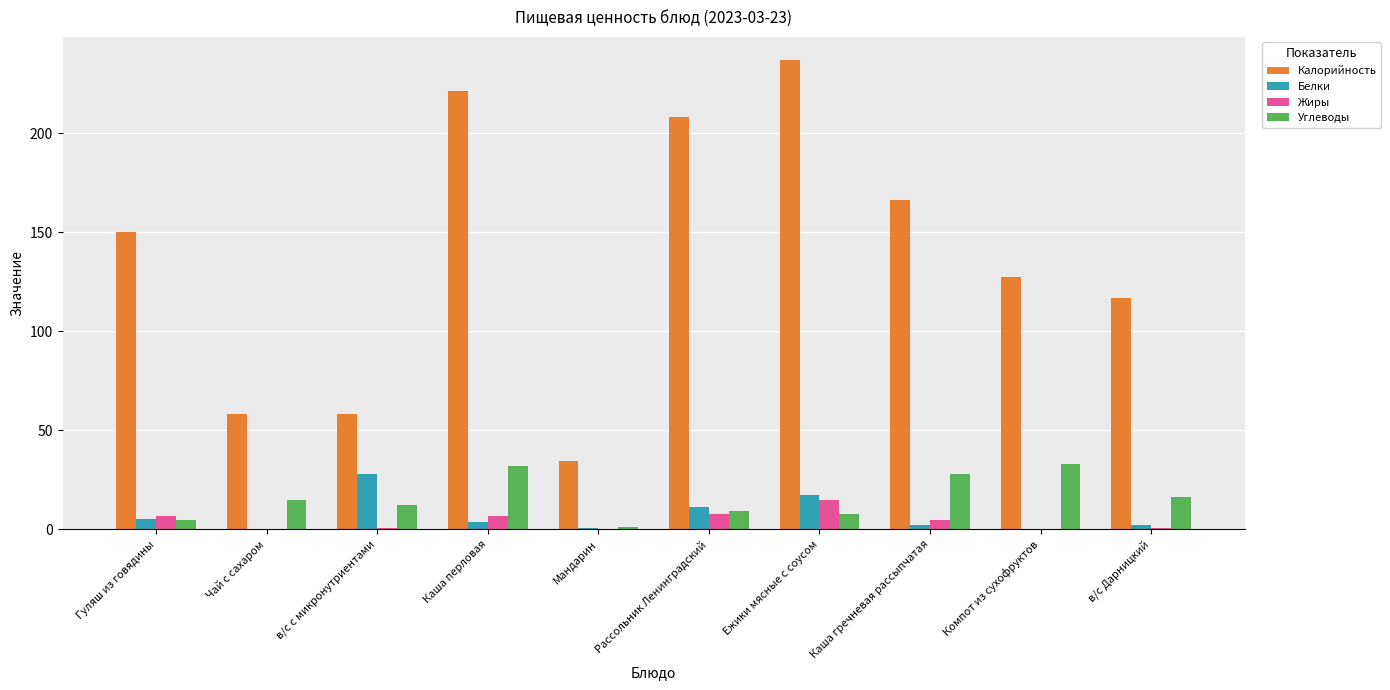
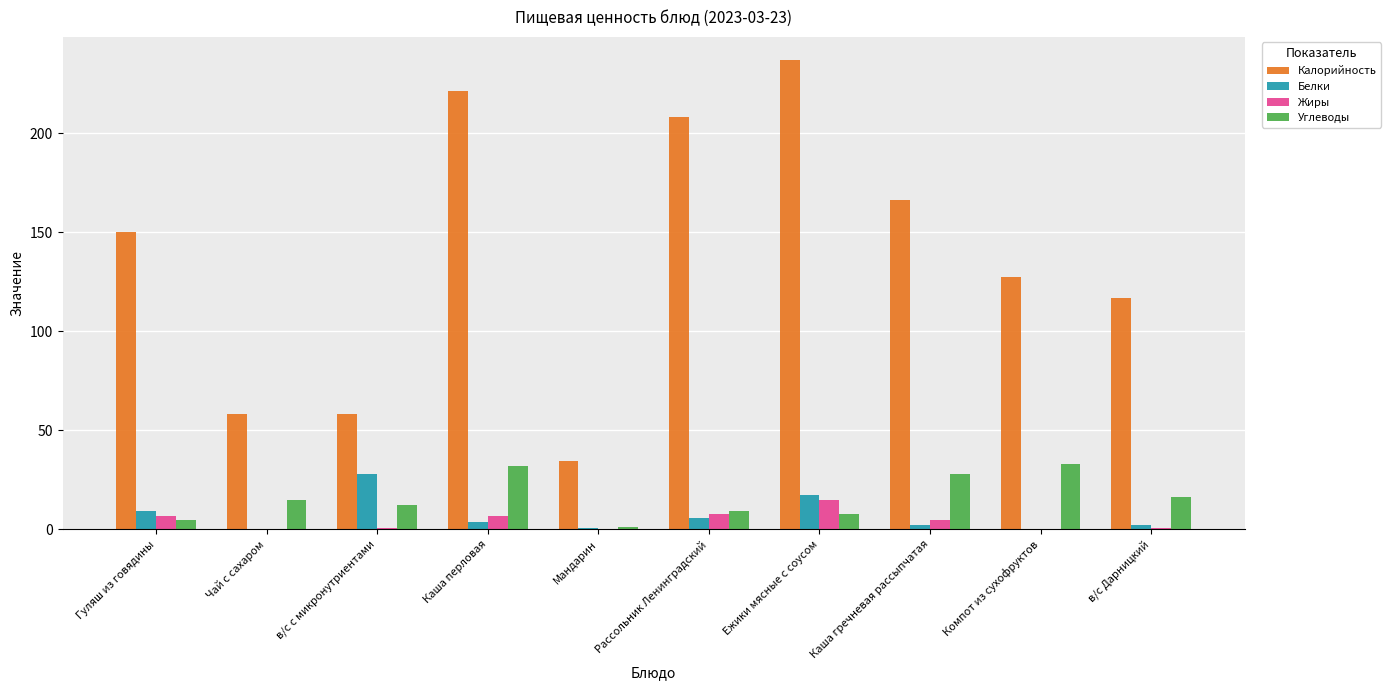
  {
    "Калорийность": {
      "Гуляш из говядины": 150,
      "Чай с сахаром": 58,
      "в/с с микронутриентами": 58,
      "Каша перловая": 222,
      "Мандарин": 35,
      "Рассольник Ленинградский": 208,
      "Ежики мясные с соусом": 237,
      "Каша гречневая рассыпчатая": 166,
      "Компот из сухофруктов": 127,
      "в/с Дарницкий": 117
    },
    "Белки": {
-     "Гуляш из говядины": 5,
+     "Гуляш из говядины": 9,
      "Чай с сахаром": 0,
      "в/с с микронутриентами": 28,
      "Каша перловая": 4,
-     "Рассольник Ленинградский": 11,
+     "Рассольник Ленинградский": 6,
      "Ежики мясные с соусом": 17,
      "Каша гречневая рассыпчатая": 2,
      "в/с Дарницкий": 2
    },
    "Жиры": {
      "Гуляш из говядины": 7,
      "Чай с сахаром": 0,
      "Каша перловая": 7,
      "Рассольник Ленинградский": 8,
      "Ежики мясные с соусом": 15,
      "Каша гречневая рассыпчатая": 5,
      "Компот из сухофруктов": 0
    },
    "Углеводы": {
      "Гуляш из говядины": 5,
      "Чай с сахаром": 15,
      "в/с с микронутриентами": 12,
      "Каша перловая": 32,
      "Рассольник Ленинградский": 9,
      "Ежики мясные с соусом": 8,
      "Каша гречневая рассыпчатая": 28,
      "Компот из сухофруктов": 33,
      "в/с Дарницкий": 16
    }
  }
